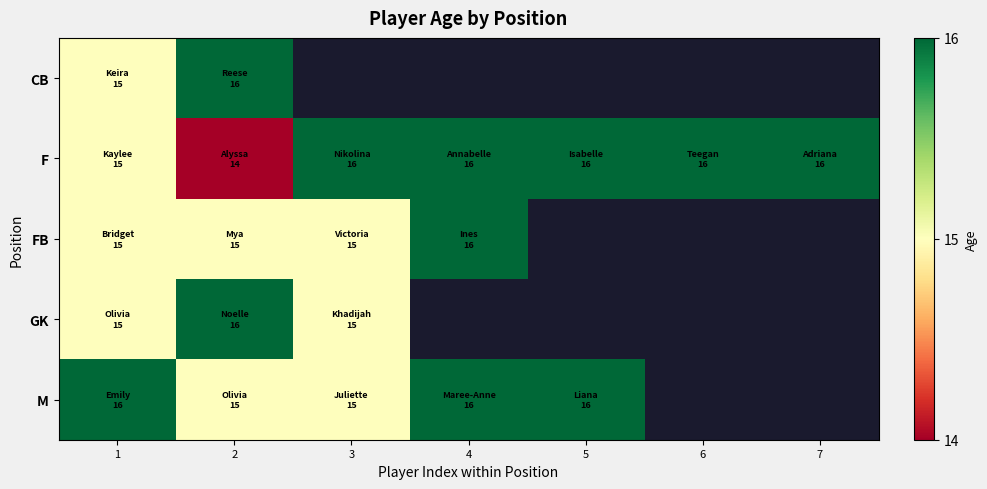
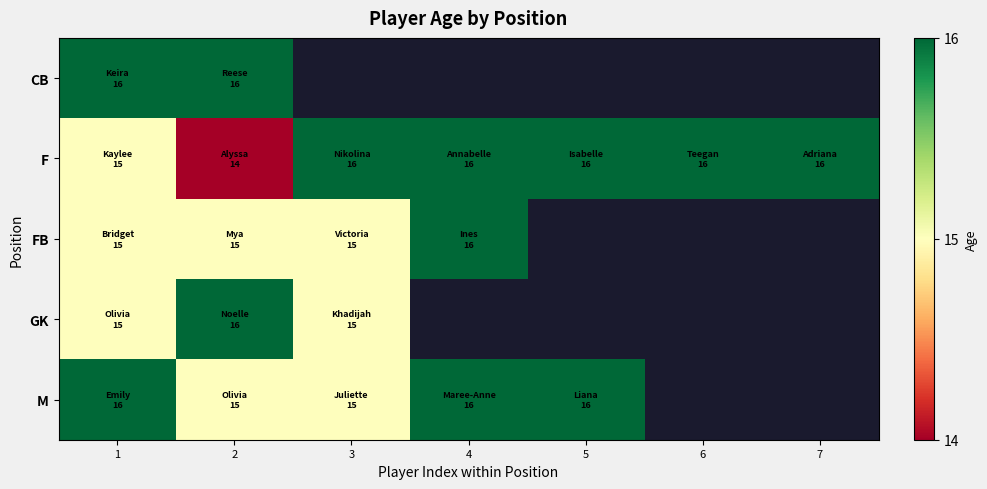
  {
    "CB": {
-     "1": 15,
+     "1": 16,
      "2": 16
    },
    "F": {
      "1": 15,
      "2": 14,
      "3": 16,
      "4": 16,
      "5": 16,
      "6": 16,
      "7": 16
    },
    "FB": {
      "1": 15,
      "2": 15,
      "3": 15,
      "4": 16
    },
    "GK": {
      "1": 15,
      "2": 16,
      "3": 15
    },
    "M": {
      "1": 16,
      "2": 15,
      "3": 15,
      "4": 16,
      "5": 16
    }
  }
